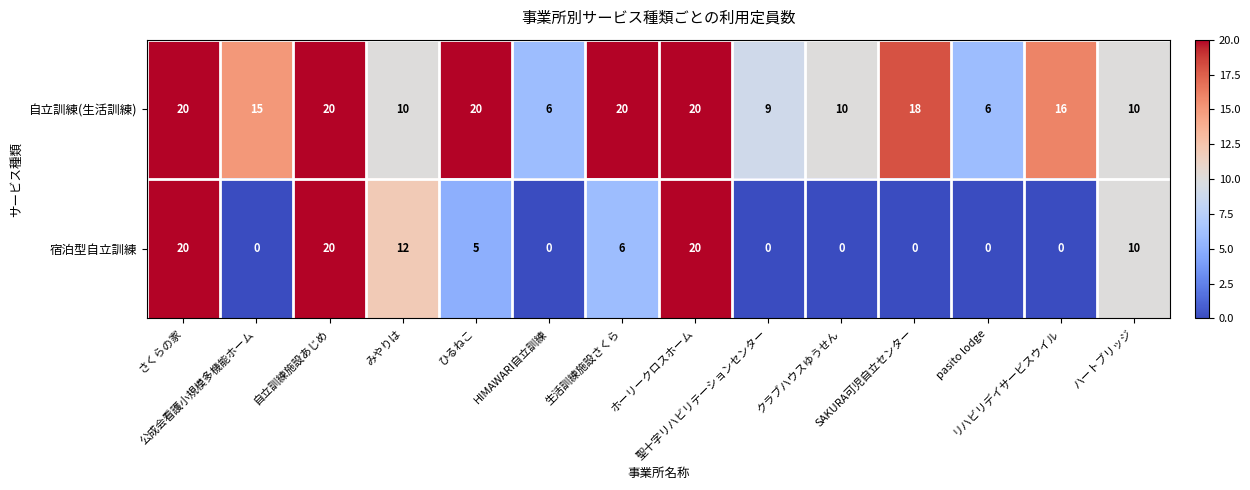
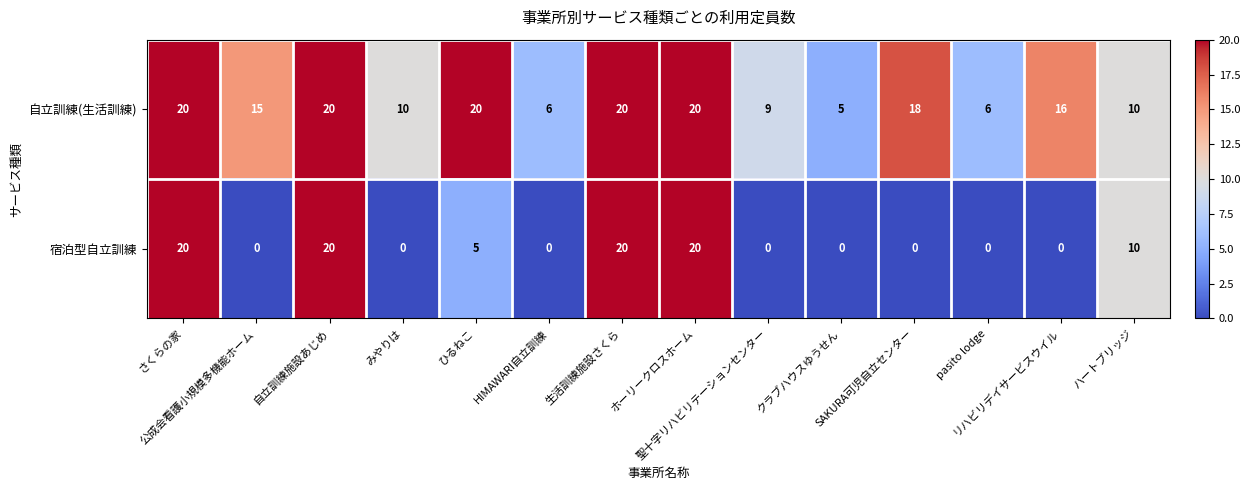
  {
    "自立訓練(生活訓練)": {
      "さくらの家": 20,
      "公成会看護小規模多機能ホーム": 15,
      "自立訓練施設あじめ": 20,
      "みやりは": 10,
      "ひるねこ": 20,
      "HIMAWARI自立訓練": 6,
      "生活訓練施設さくら": 20,
      "ホーリークロスホーム": 20,
      "聖十字リハビリテーションセンター": 9,
-     "クラブハウスゆうせん": 10,
+     "クラブハウスゆうせん": 5,
      "SAKURA可児自立センター": 18,
      "pasito lodge": 6,
      "リハビリデイサービスウイル": 16,
      "ハートブリッジ": 10
    },
    "宿泊型自立訓練": {
      "さくらの家": 20,
      "公成会看護小規模多機能ホーム": 0,
      "自立訓練施設あじめ": 20,
-     "みやりは": 12,
+     "みやりは": 0,
      "ひるねこ": 5,
      "HIMAWARI自立訓練": 0,
-     "生活訓練施設さくら": 6,
+     "生活訓練施設さくら": 20,
      "ホーリークロスホーム": 20,
      "聖十字リハビリテーションセンター": 0,
      "クラブハウスゆうせん": 0,
      "SAKURA可児自立センター": 0,
      "pasito lodge": 0,
      "リハビリデイサービスウイル": 0,
      "ハートブリッジ": 10
    }
  }
